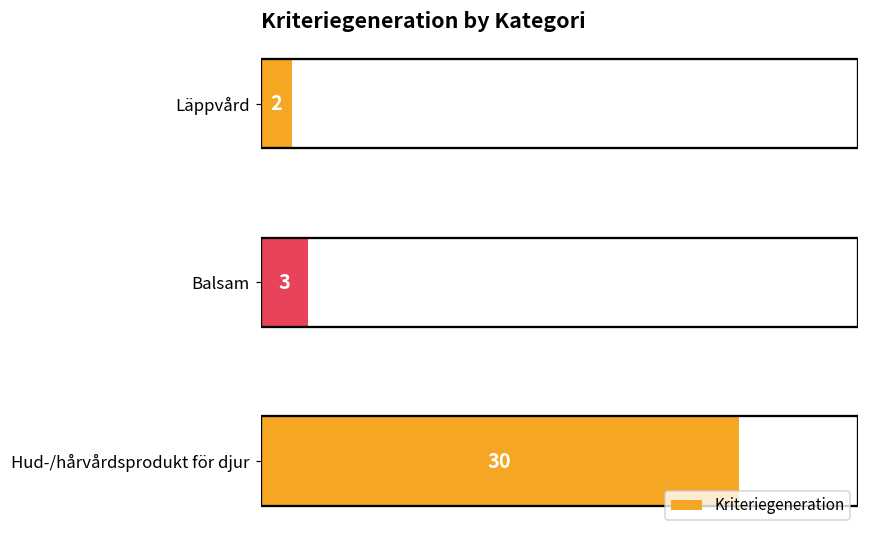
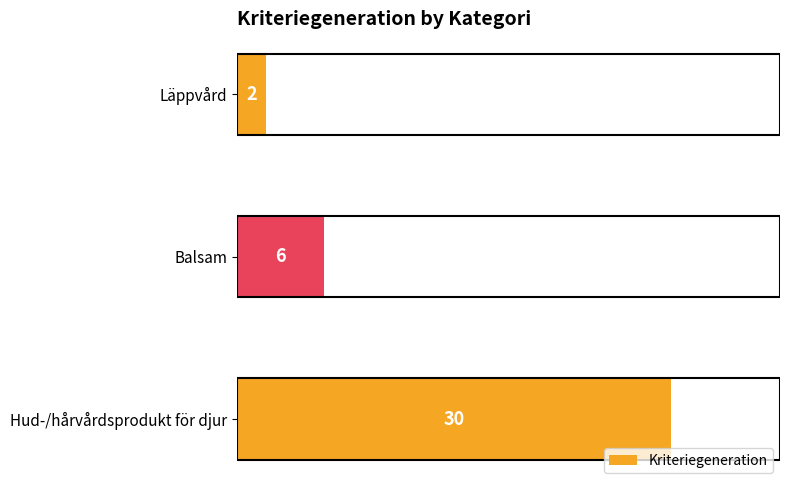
  {
    "Läppvård": 2,
-   "Balsam": 3,
+   "Balsam": 6,
    "Hud-/hårvårdsprodukt för djur": 30
  }
